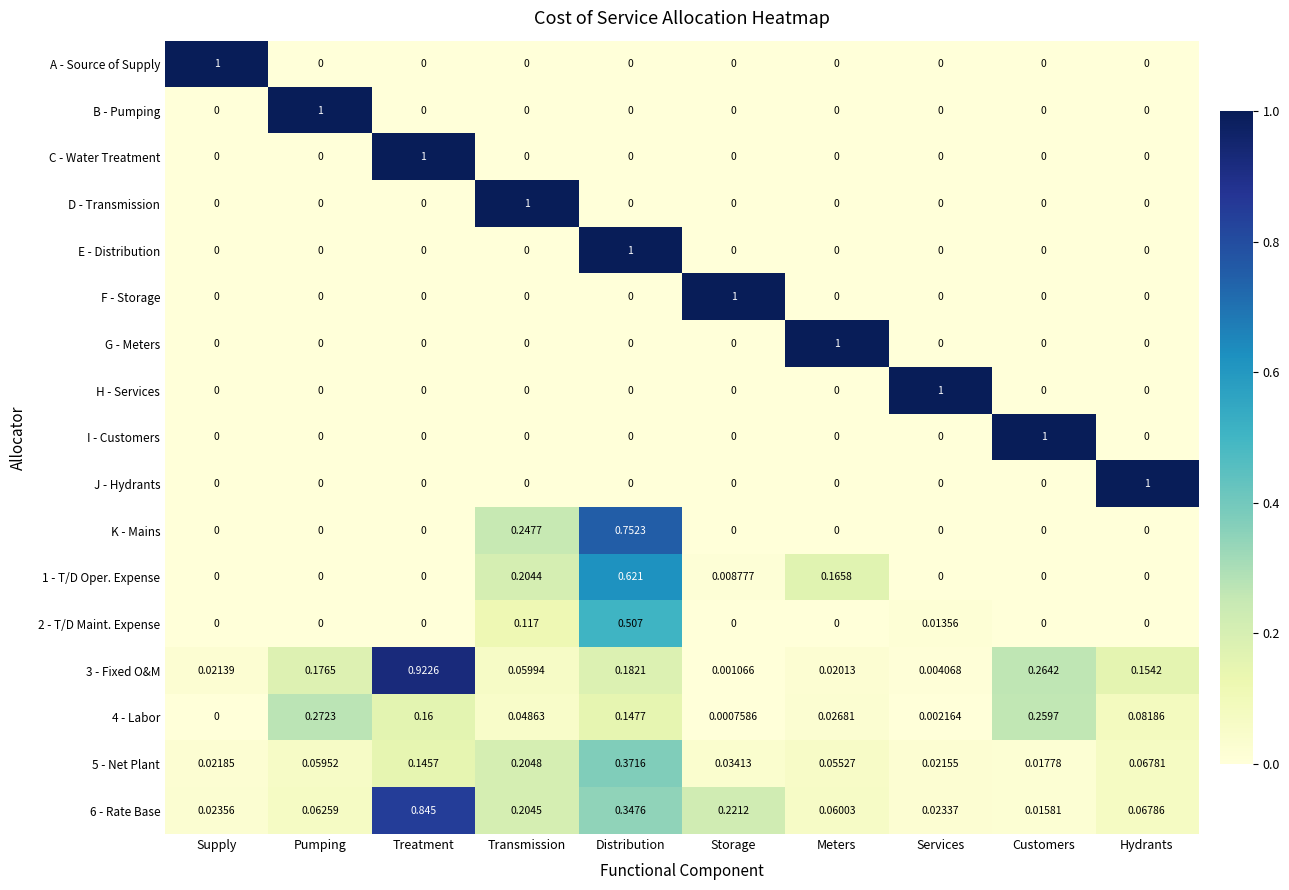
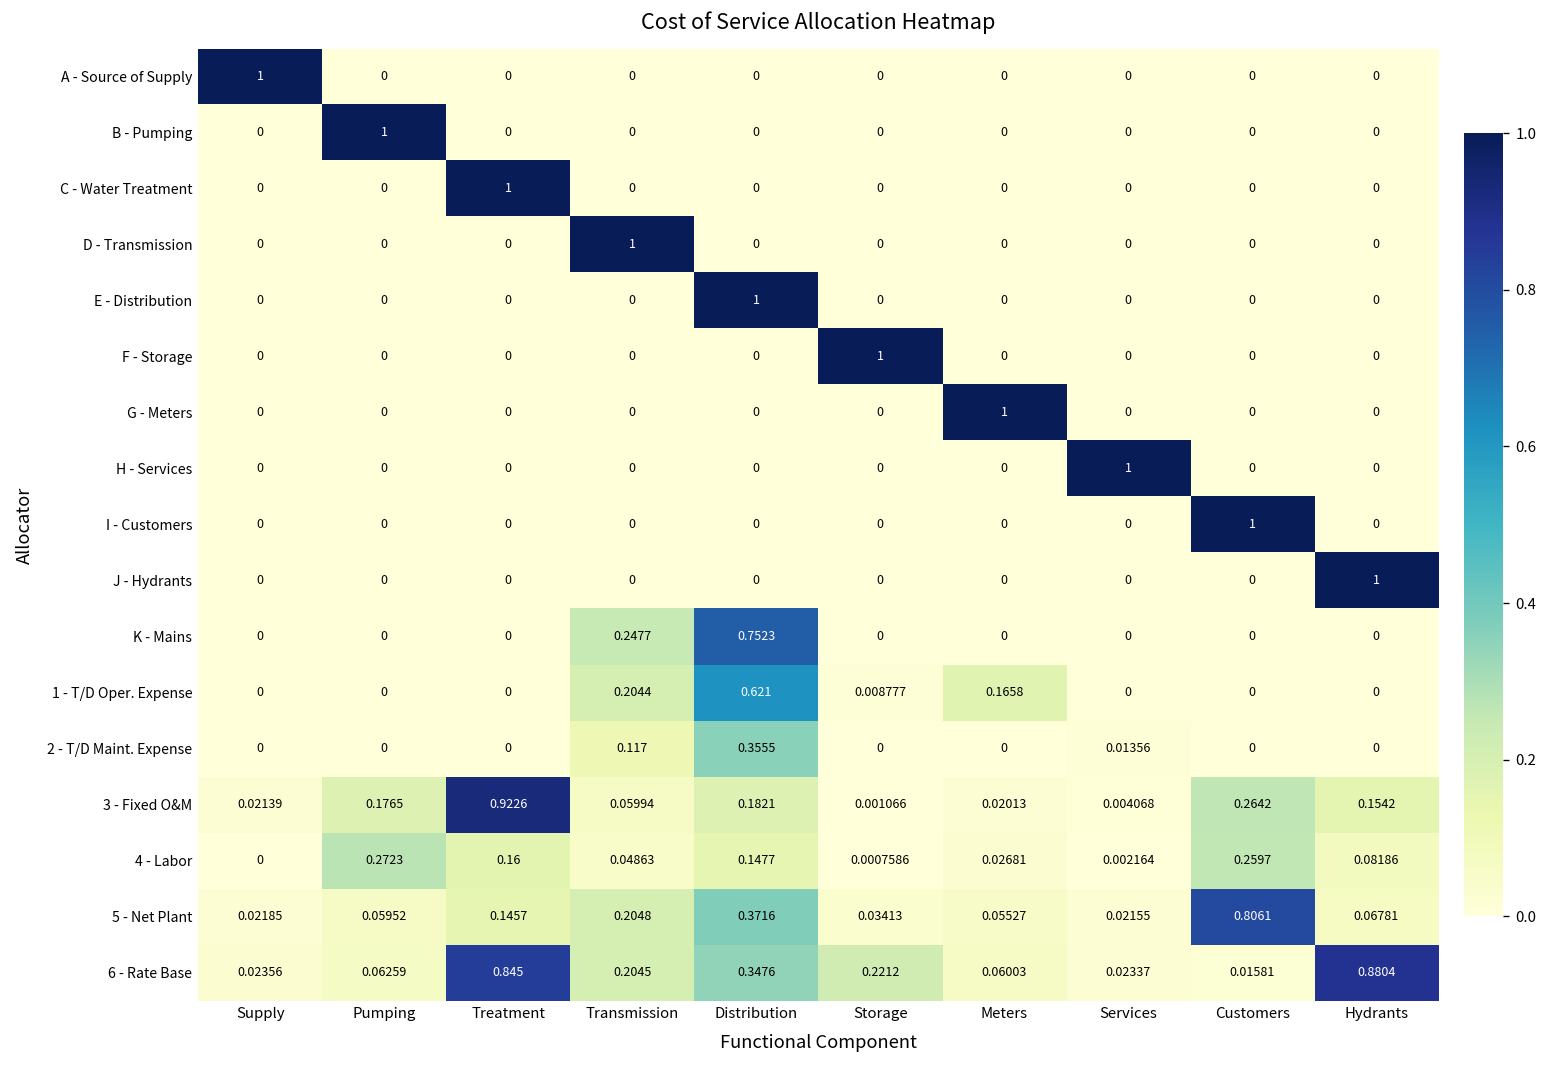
  {
    "A - Source of Supply": {
      "Supply": 1,
      "Pumping": 0,
      "Treatment": 0,
      "Transmission": 0,
      "Distribution": 0,
      "Storage": 0,
      "Meters": 0,
      "Services": 0,
      "Customers": 0,
      "Hydrants": 0
    },
    "B - Pumping": {
      "Supply": 0,
      "Pumping": 1,
      "Treatment": 0,
      "Transmission": 0,
      "Distribution": 0,
      "Storage": 0,
      "Meters": 0,
      "Services": 0,
      "Customers": 0,
      "Hydrants": 0
    },
    "C - Water Treatment": {
      "Supply": 0,
      "Pumping": 0,
      "Treatment": 1,
      "Transmission": 0,
      "Distribution": 0,
      "Storage": 0,
      "Meters": 0,
      "Services": 0,
      "Customers": 0,
      "Hydrants": 0
    },
    "D - Transmission": {
      "Supply": 0,
      "Pumping": 0,
      "Treatment": 0,
      "Transmission": 1,
      "Distribution": 0,
      "Storage": 0,
      "Meters": 0,
      "Services": 0,
      "Customers": 0,
      "Hydrants": 0
    },
    "E - Distribution": {
      "Supply": 0,
      "Pumping": 0,
      "Treatment": 0,
      "Transmission": 0,
      "Distribution": 1,
      "Storage": 0,
      "Meters": 0,
      "Services": 0,
      "Customers": 0,
      "Hydrants": 0
    },
    "F - Storage": {
      "Supply": 0,
      "Pumping": 0,
      "Treatment": 0,
      "Transmission": 0,
      "Distribution": 0,
      "Storage": 1,
      "Meters": 0,
      "Services": 0,
      "Customers": 0,
      "Hydrants": 0
    },
    "G - Meters": {
      "Supply": 0,
      "Pumping": 0,
      "Treatment": 0,
      "Transmission": 0,
      "Distribution": 0,
      "Storage": 0,
      "Meters": 1,
      "Services": 0,
      "Customers": 0,
      "Hydrants": 0
    },
    "H - Services": {
      "Supply": 0,
      "Pumping": 0,
      "Treatment": 0,
      "Transmission": 0,
      "Distribution": 0,
      "Storage": 0,
      "Meters": 0,
      "Services": 1,
      "Customers": 0,
      "Hydrants": 0
    },
    "I - Customers": {
      "Supply": 0,
      "Pumping": 0,
      "Treatment": 0,
      "Transmission": 0,
      "Distribution": 0,
      "Storage": 0,
      "Meters": 0,
      "Services": 0,
      "Customers": 1,
      "Hydrants": 0
    },
    "J - Hydrants": {
      "Supply": 0,
      "Pumping": 0,
      "Treatment": 0,
      "Transmission": 0,
      "Distribution": 0,
      "Storage": 0,
      "Meters": 0,
      "Services": 0,
      "Customers": 0,
      "Hydrants": 1
    },
    "K - Mains": {
      "Supply": 0,
      "Pumping": 0,
      "Treatment": 0,
      "Transmission": 0.2477,
      "Distribution": 0.7523,
      "Storage": 0,
      "Meters": 0,
      "Services": 0,
      "Customers": 0,
      "Hydrants": 0
    },
    "1 - T/D Oper. Expense": {
      "Supply": 0,
      "Pumping": 0,
      "Treatment": 0,
      "Transmission": 0.2044,
      "Distribution": 0.621,
      "Storage": 0.008777,
      "Meters": 0.1658,
      "Services": 0,
      "Customers": 0,
      "Hydrants": 0
    },
    "2 - T/D Maint. Expense": {
      "Supply": 0,
      "Pumping": 0,
      "Treatment": 0,
      "Transmission": 0.117,
-     "Distribution": 0.507,
+     "Distribution": 0.3555,
      "Storage": 0,
      "Meters": 0,
      "Services": 0.01356,
      "Customers": 0,
      "Hydrants": 0
    },
    "3 - Fixed O&M": {
      "Supply": 0.02139,
      "Pumping": 0.1765,
      "Treatment": 0.9226,
      "Transmission": 0.05994,
      "Distribution": 0.1821,
      "Storage": 0.001066,
      "Meters": 0.02013,
      "Services": 0.004068,
      "Customers": 0.2642,
      "Hydrants": 0.1542
    },
    "4 - Labor": {
      "Supply": 0,
      "Pumping": 0.2723,
      "Treatment": 0.16,
      "Transmission": 0.04863,
      "Distribution": 0.1477,
      "Storage": 0.0007586,
      "Meters": 0.02681,
      "Services": 0.002164,
      "Customers": 0.2597,
      "Hydrants": 0.08186
    },
    "5 - Net Plant": {
      "Supply": 0.02185,
      "Pumping": 0.05952,
      "Treatment": 0.1457,
      "Transmission": 0.2048,
      "Distribution": 0.3716,
      "Storage": 0.03413,
      "Meters": 0.05527,
      "Services": 0.02155,
-     "Customers": 0.01778,
+     "Customers": 0.8061,
      "Hydrants": 0.06781
    },
    "6 - Rate Base": {
      "Supply": 0.02356,
      "Pumping": 0.06259,
      "Treatment": 0.845,
      "Transmission": 0.2045,
      "Distribution": 0.3476,
      "Storage": 0.2212,
      "Meters": 0.06003,
      "Services": 0.02337,
      "Customers": 0.01581,
-     "Hydrants": 0.06786
+     "Hydrants": 0.8804
    }
  }
